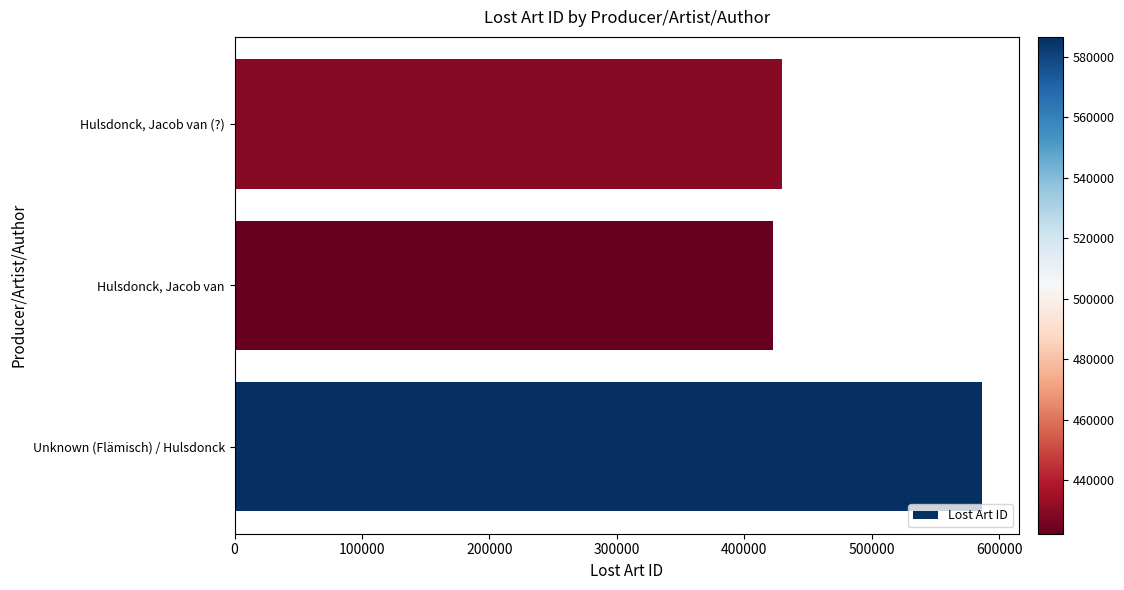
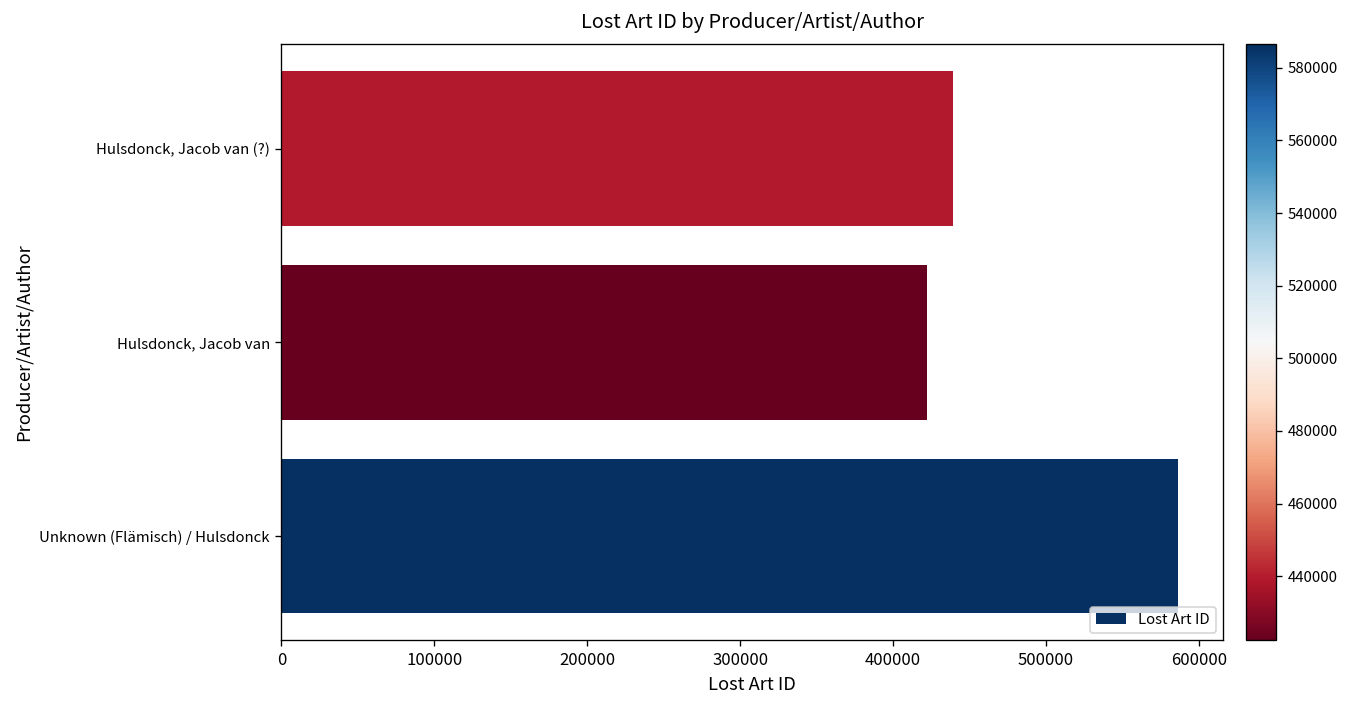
  {
-   "Hulsdonck, Jacob van (?)": 430000,
+   "Hulsdonck, Jacob van (?)": 439000,
    "Hulsdonck, Jacob van": 422000,
    "Unknown (Flämisch) / Hulsdonck": 586000
  }
